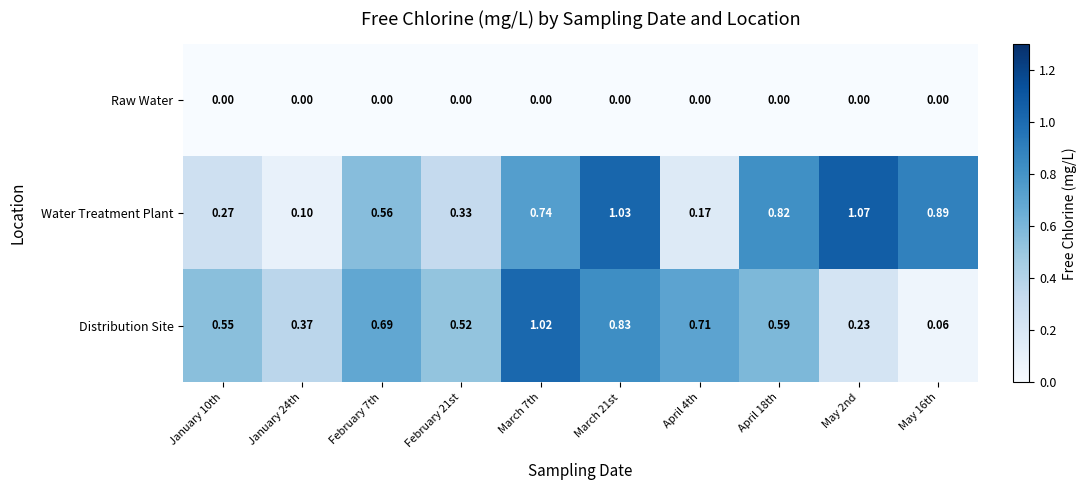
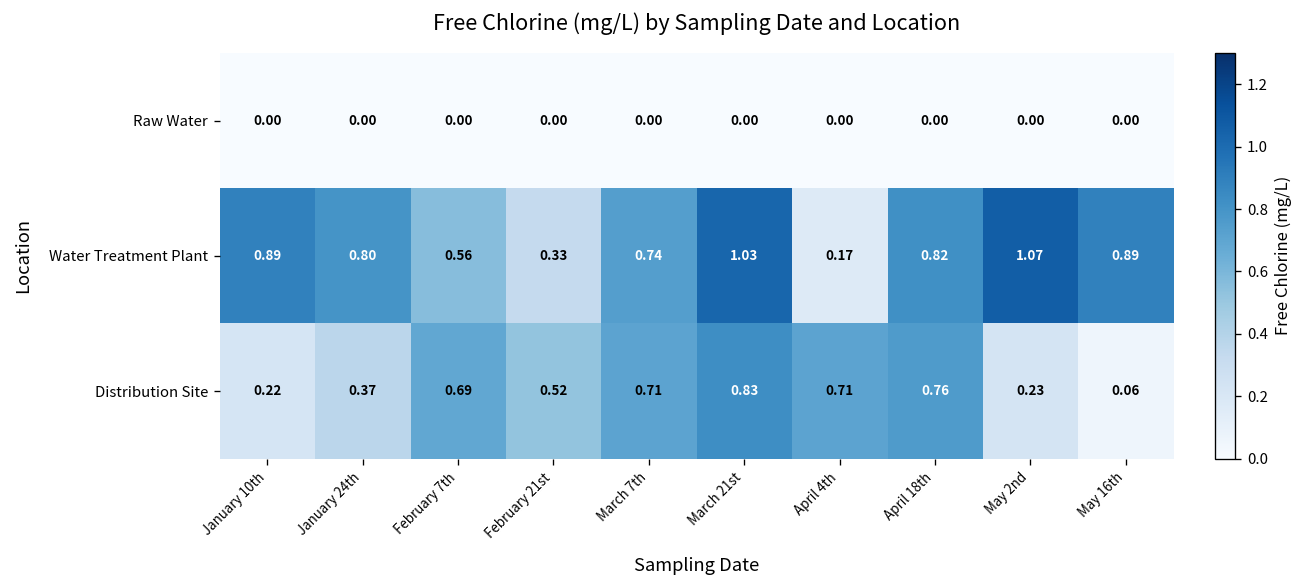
  {
    "Raw Water": {
      "January 10th": 0.00,
      "January 24th": 0.00,
      "February 7th": 0.00,
      "February 21st": 0.00,
      "March 7th": 0.00,
      "March 21st": 0.00,
      "April 4th": 0.00,
      "April 18th": 0.00,
      "May 2nd": 0.00,
      "May 16th": 0.00
    },
    "Water Treatment Plant": {
-     "January 10th": 0.27,
-     "January 24th": 0.10,
+     "January 10th": 0.89,
+     "January 24th": 0.80,
      "February 7th": 0.56,
      "February 21st": 0.33,
      "March 7th": 0.74,
      "March 21st": 1.03,
      "April 4th": 0.17,
      "April 18th": 0.82,
      "May 2nd": 1.07,
      "May 16th": 0.89
    },
    "Distribution Site": {
-     "January 10th": 0.55,
+     "January 10th": 0.22,
      "January 24th": 0.37,
      "February 7th": 0.69,
      "February 21st": 0.52,
-     "March 7th": 1.02,
+     "March 7th": 0.71,
      "March 21st": 0.83,
      "April 4th": 0.71,
-     "April 18th": 0.59,
+     "April 18th": 0.76,
      "May 2nd": 0.23,
      "May 16th": 0.06
    }
  }
